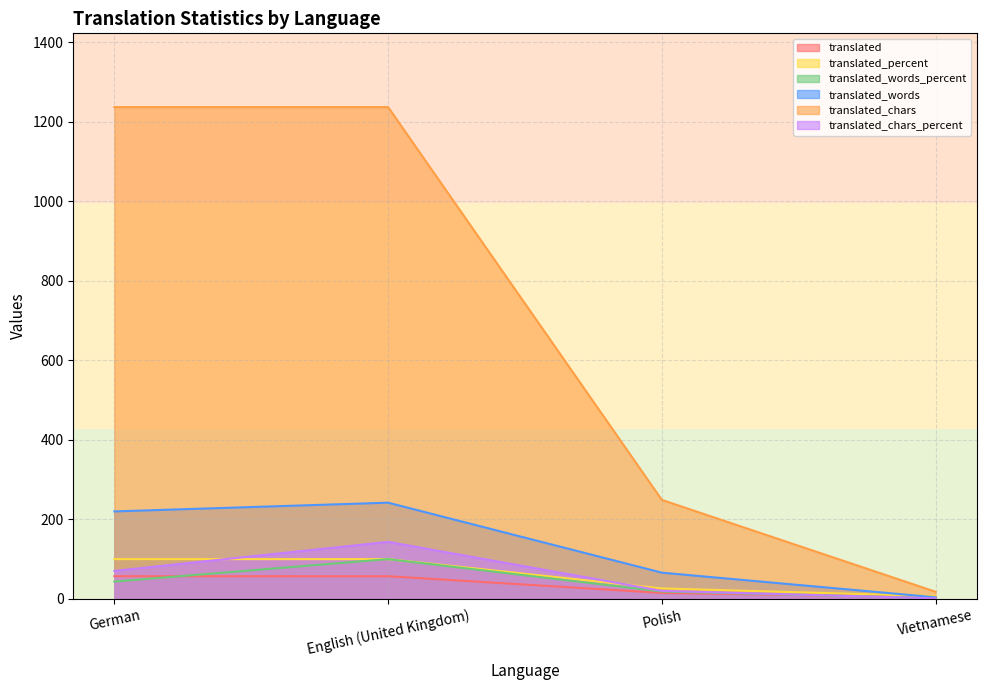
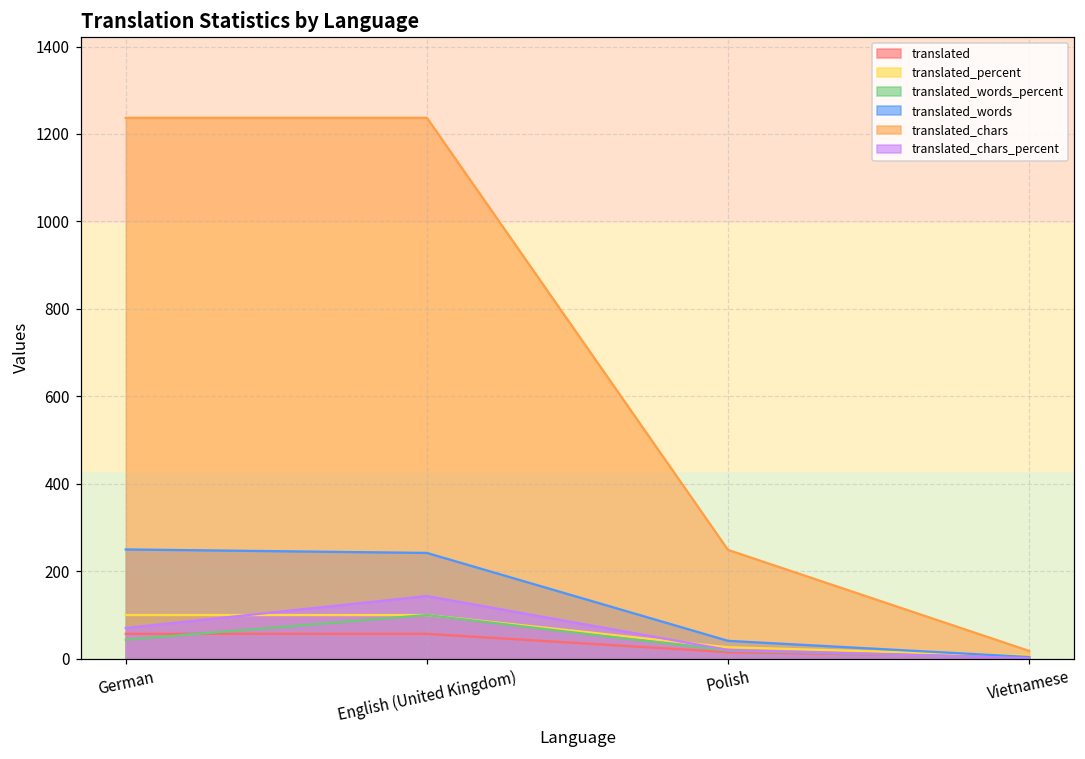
  {
    "translated_words_percent": {
      "German": 40
    },
    "translated_words": {
-     "German": 220,
+     "German": 250,
      "English (United Kingdom)": 240,
-     "Polish": 70
+     "Polish": 40
    },
    "translated_chars_percent": {
      "German": 70,
      "English (United Kingdom)": 140
    }
  }
